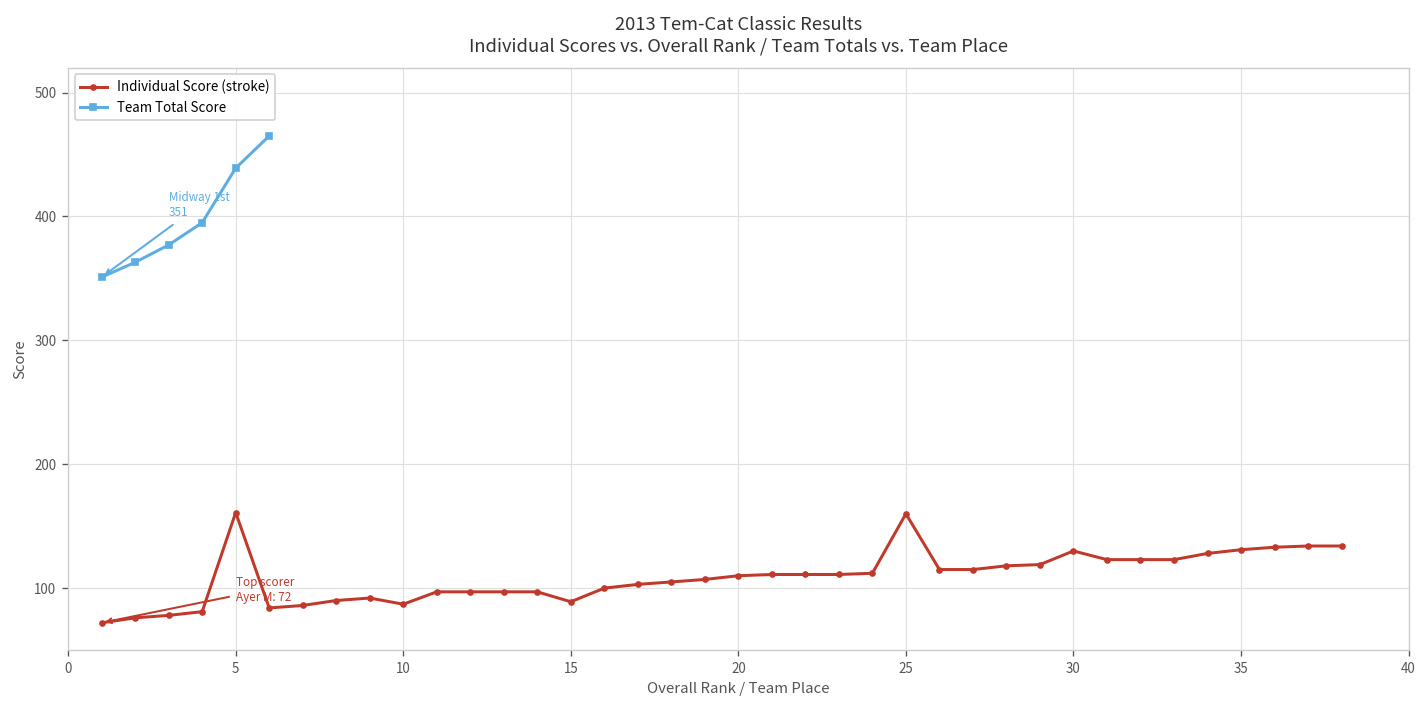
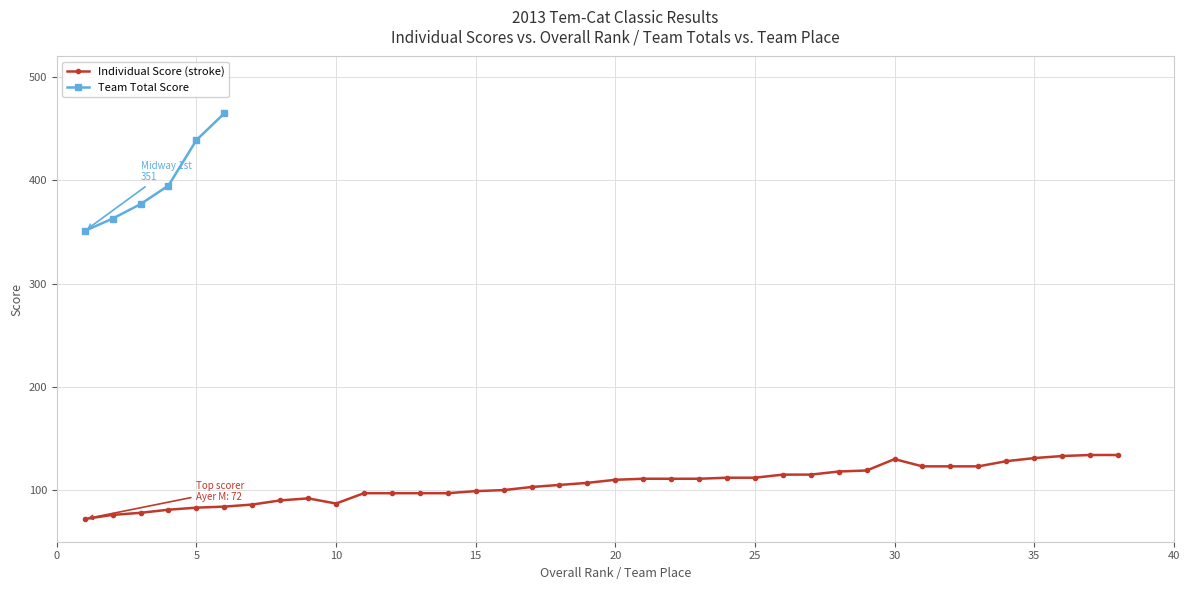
  {
    "Individual Score (stroke)": {
-     "5": 161,
+     "5": 83,
      "10": 87,
-     "15": 89,
+     "15": 99,
      "20": 110,
-     "25": 160,
+     "25": 112,
      "30": 130,
      "35": 131
    },
    "Team Total Score": {
      "5": 439
    }
  }
